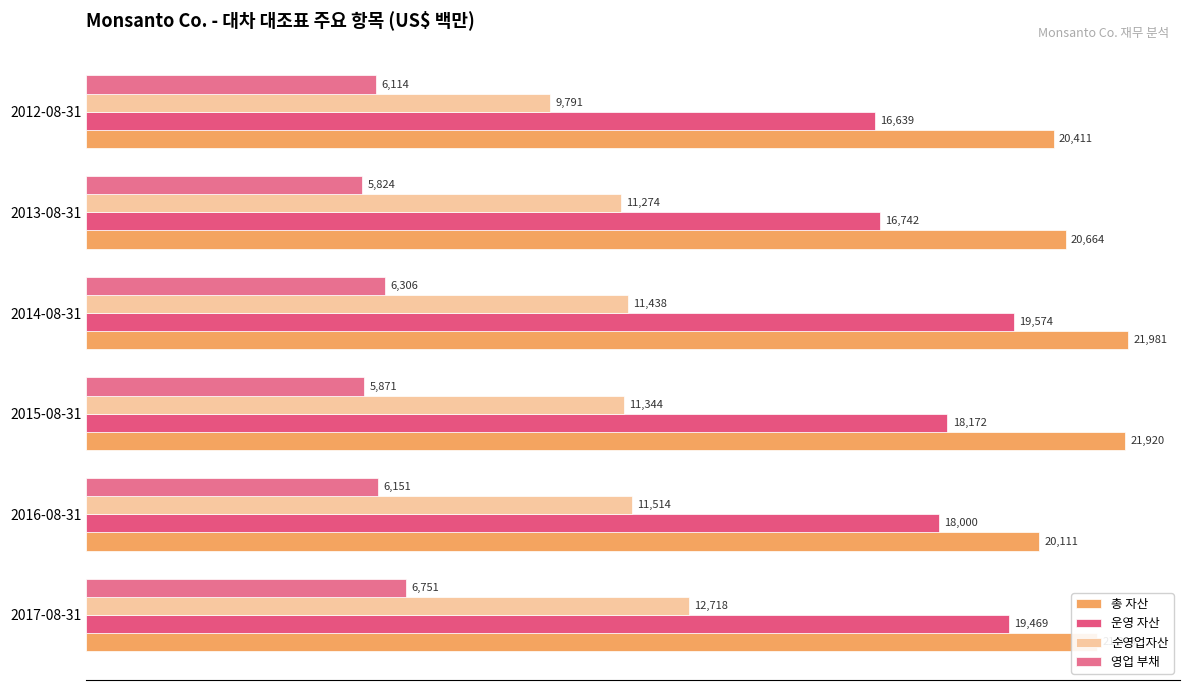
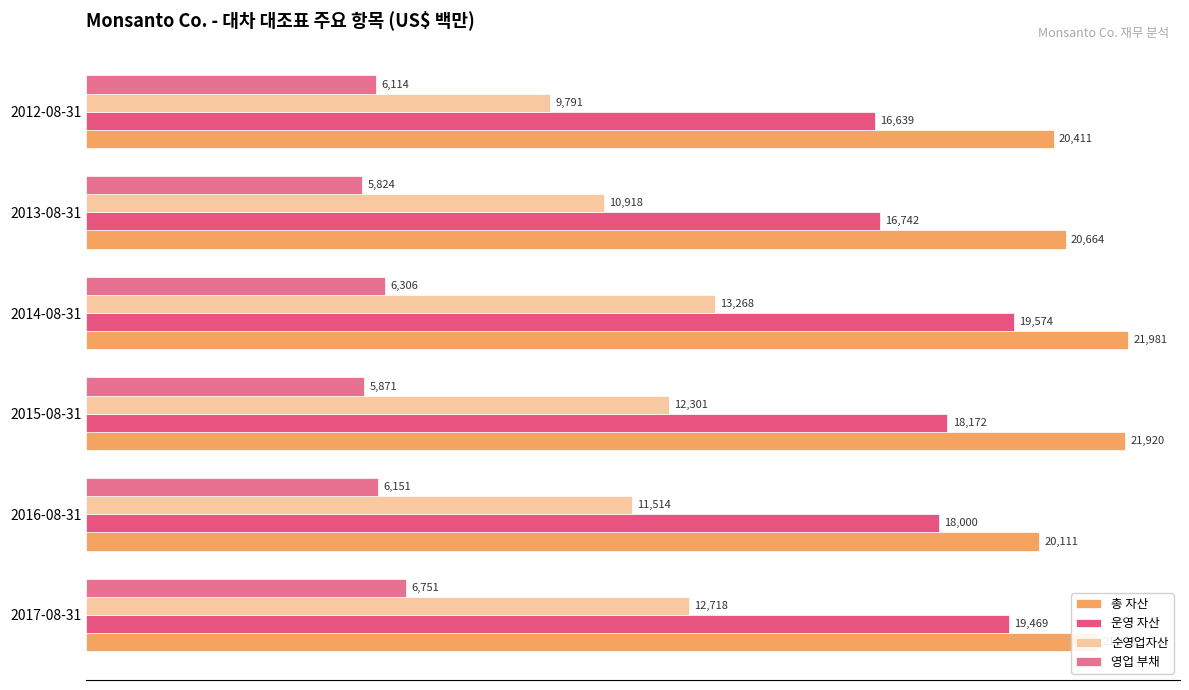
  {
    "총 자산": {
      "2012-08-31": "20,411",
      "2013-08-31": "20,664",
      "2014-08-31": "21,981",
      "2015-08-31": "21,920",
      "2016-08-31": "20,111"
    },
    "순영업자산": {
      "2012-08-31": "9,791",
-     "2013-08-31": "11,274",
-     "2014-08-31": "11,438",
-     "2015-08-31": "11,344",
+     "2013-08-31": "10,918",
+     "2014-08-31": "13,268",
+     "2015-08-31": "12,301",
      "2016-08-31": "11,514",
      "2017-08-31": "12,718"
    }
  }
